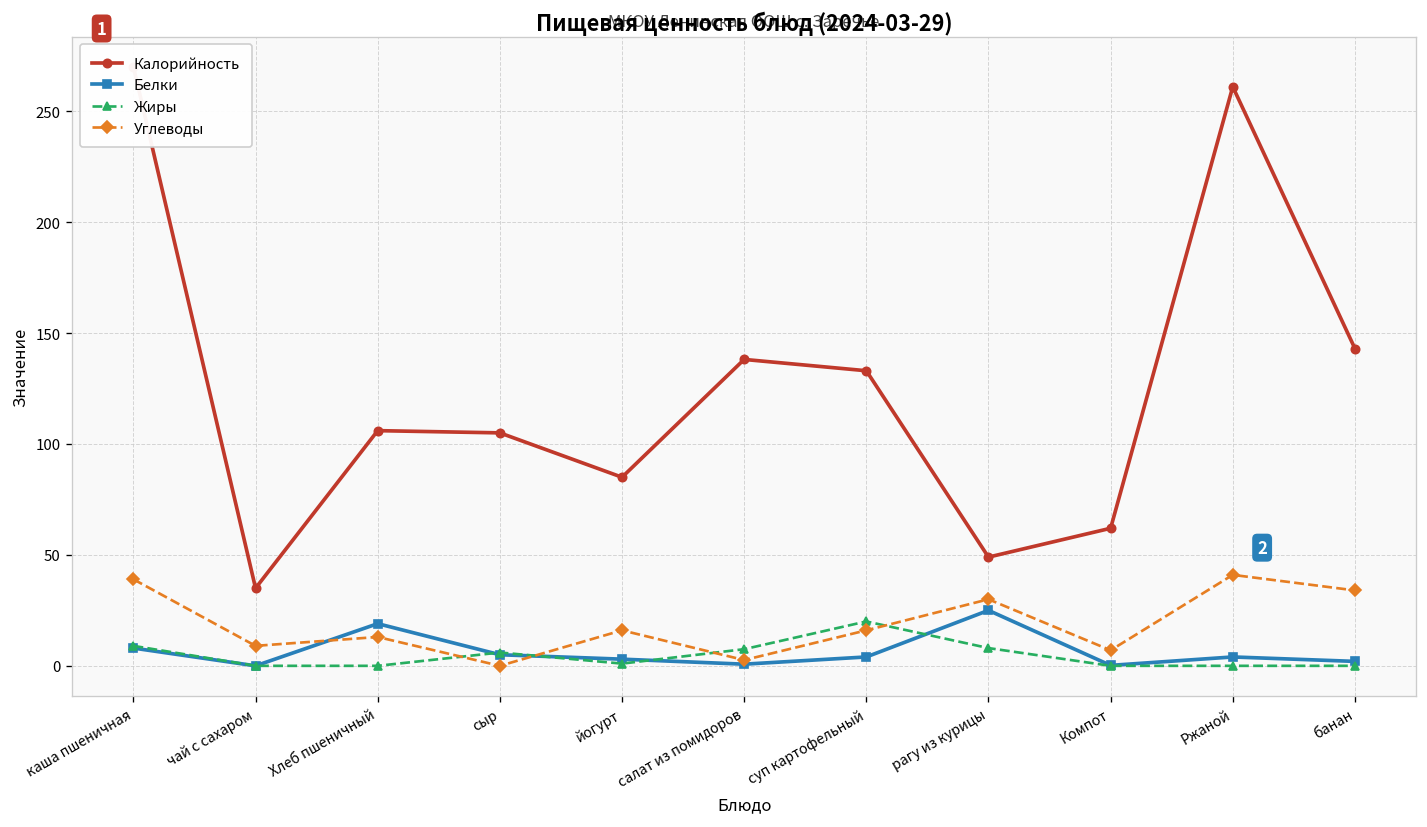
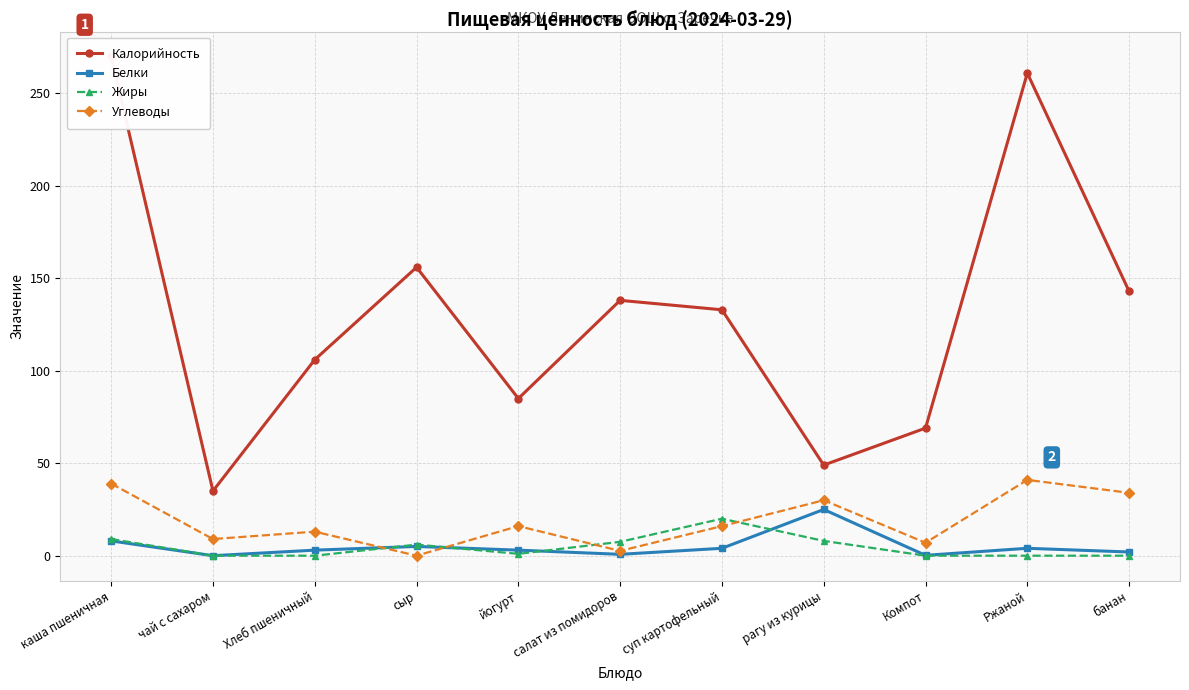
  {
    "Калорийность": {
      "чай с сахаром": 35,
      "Хлеб пшеничный": 106,
-     "сыр": 105,
+     "сыр": 156,
      "йогурт": 85,
      "салат из помидоров": 138,
      "суп картофельный": 133,
      "рагу из курицы": 49,
-     "Компот": 62,
+     "Компот": 69,
      "Ржаной": 261,
      "банан": 143
    },
    "Белки": {
-     "Хлеб пшеничный": 19,
+     "Хлеб пшеничный": 3,
      "йогурт": 3,
      "салат из помидоров": 1,
      "суп картофельный": 4,
      "рагу из курицы": 25,
      "Ржаной": 4,
      "банан": 2
    },
    "Жиры": {
      "Хлеб пшеничный": 0,
      "йогурт": 1,
      "салат из помидоров": 8,
      "суп картофельный": 20,
      "рагу из курицы": 8,
      "Ржаной": 0,
      "банан": 0
    },
    "Углеводы": {
      "каша пшеничная": 39,
      "чай с сахаром": 9,
      "Хлеб пшеничный": 13,
      "сыр": 0,
      "йогурт": 16,
      "салат из помидоров": 3,
      "суп картофельный": 16,
      "рагу из курицы": 30,
      "Компот": 7,
      "Ржаной": 41,
      "банан": 34
    }
  }
